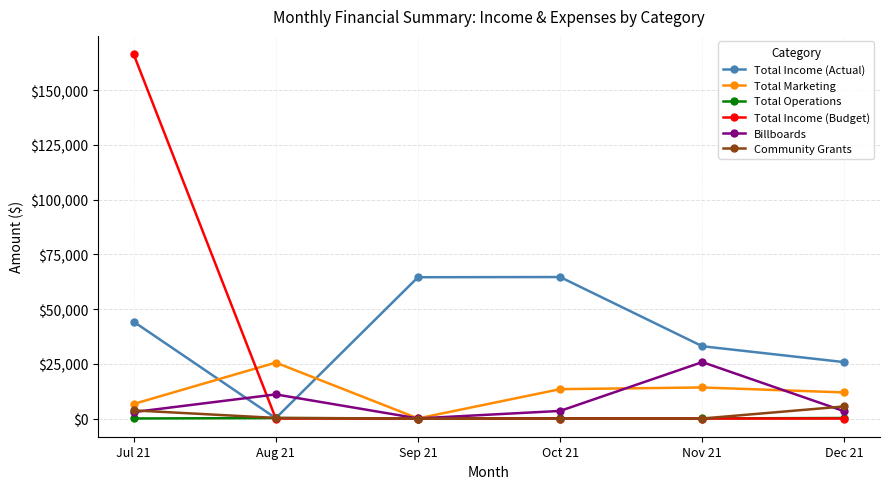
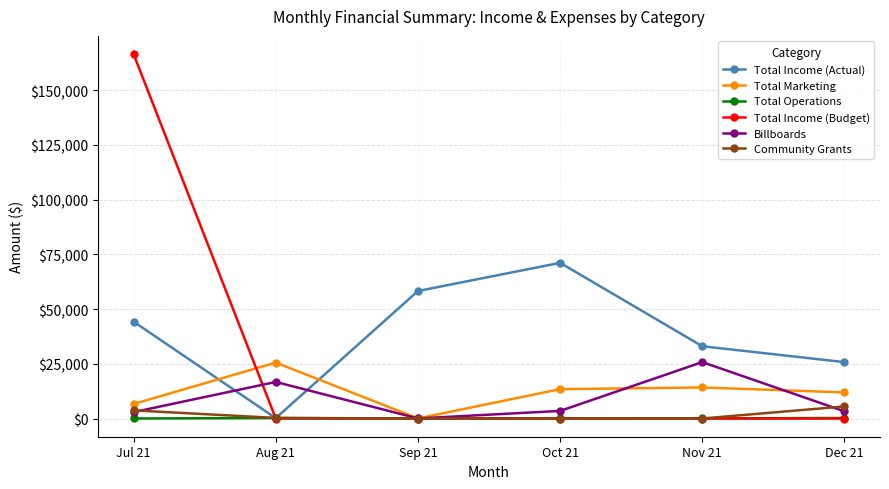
  {
    "Total Income (Actual)": {
      "Jul 21": "$44,000",
-     "Sep 21": "$65,000",
-     "Oct 21": "$65,000",
+     "Sep 21": "$58,000",
+     "Oct 21": "$71,000",
      "Nov 21": "$33,000",
      "Dec 21": "$26,000"
    },
    "Total Marketing": {
      "Jul 21": "$7,000",
      "Aug 21": "$26,000",
      "Oct 21": "$13,000",
      "Nov 21": "$14,000",
      "Dec 21": "$12,000"
    },
    "Total Operations": {
      "Jul 21": "$0"
    },
    "Total Income (Budget)": {
      "Jul 21": "$167,000"
    },
    "Billboards": {
-     "Aug 21": "$11,000",
+     "Aug 21": "$17,000",
      "Oct 21": "$3,000",
      "Nov 21": "$26,000",
      "Dec 21": "$3,000"
    },
    "Community Grants": {
      "Dec 21": "$6,000"
    }
  }
